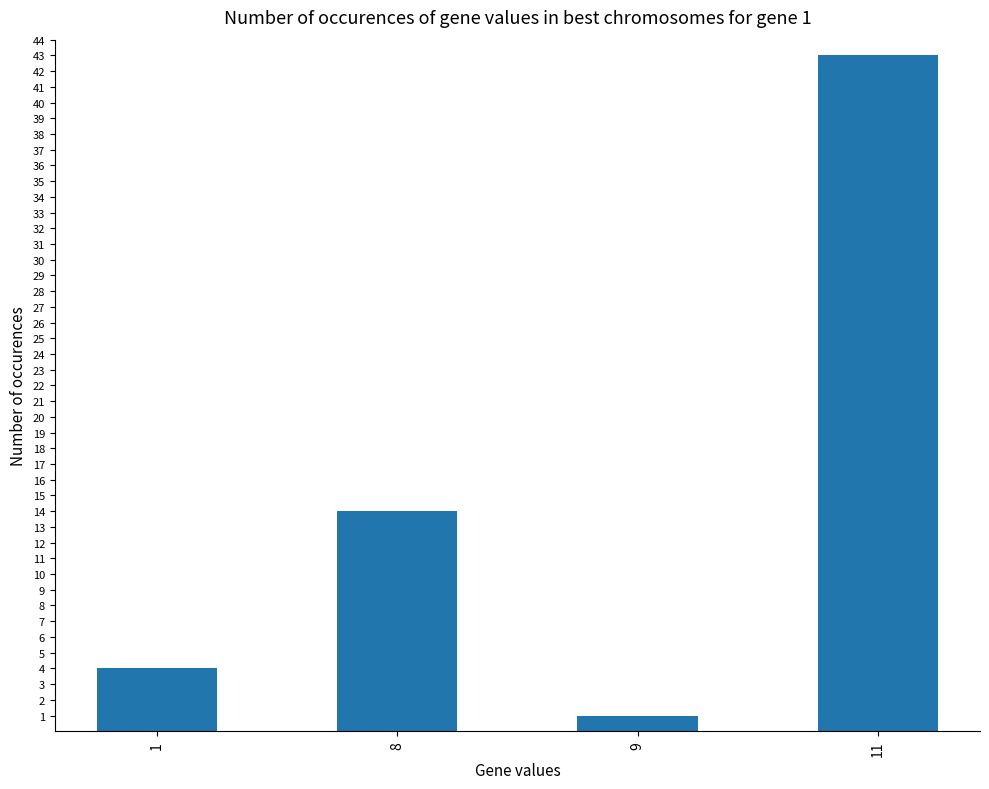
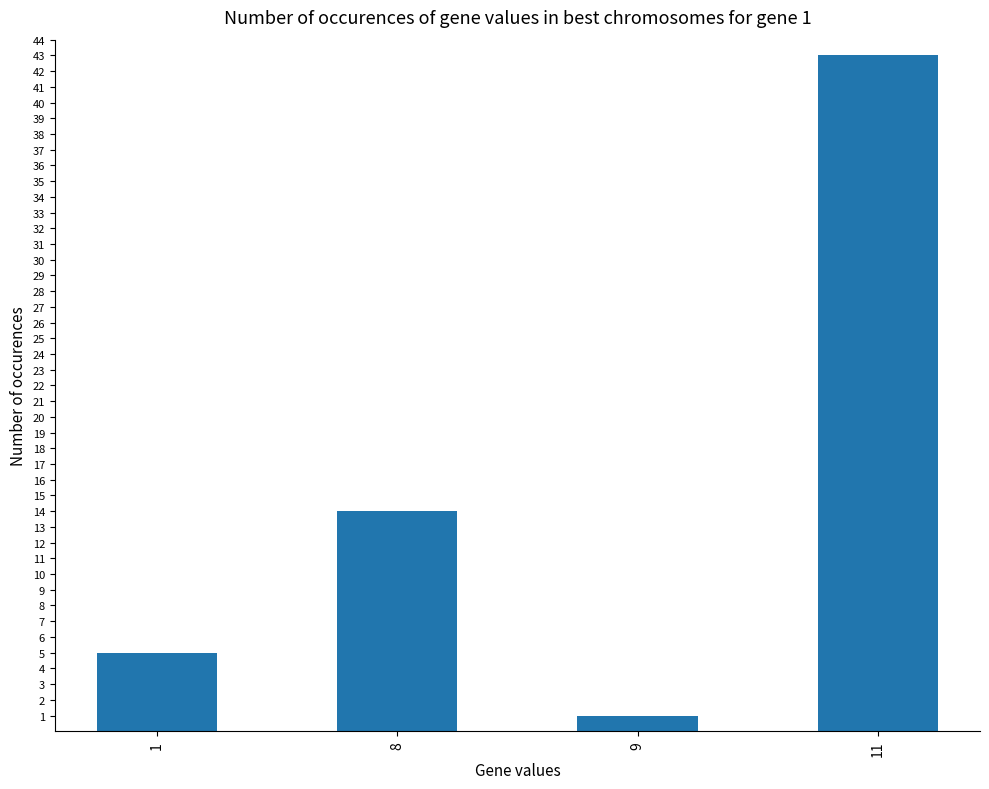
  {
-   "1": 4,
+   "1": 5,
    "8": 14,
    "9": 1,
    "11": 43
  }
